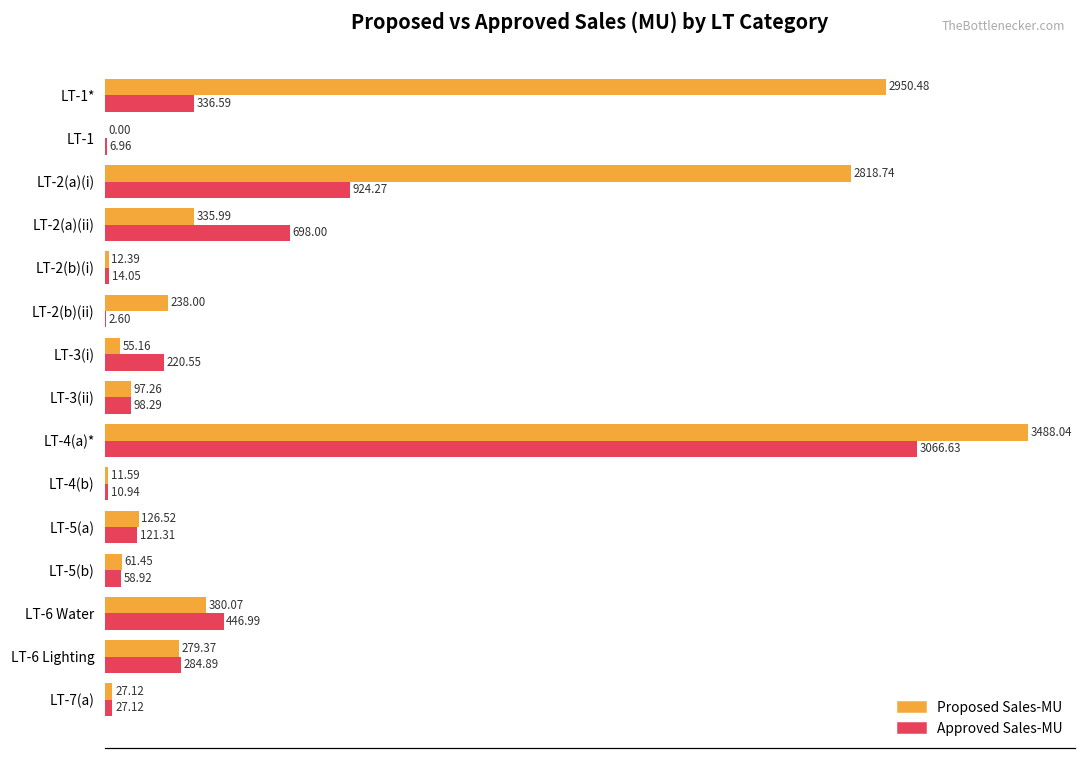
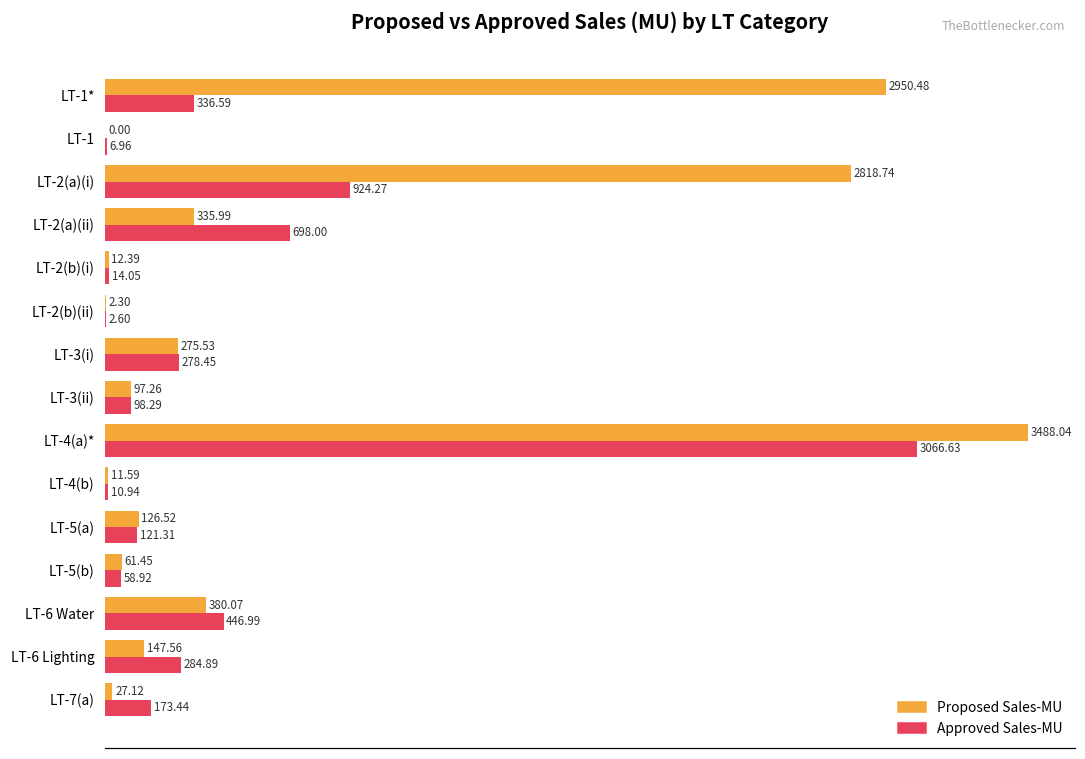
  {
    "Proposed Sales-MU": {
      "LT-1*": 2950.48,
      "LT-1": 0.00,
      "LT-2(a)(i)": 2818.74,
      "LT-2(a)(ii)": 335.99,
      "LT-2(b)(i)": 12.39,
-     "LT-2(b)(ii)": 238.00,
-     "LT-3(i)": 55.16,
+     "LT-2(b)(ii)": 2.30,
+     "LT-3(i)": 275.53,
      "LT-3(ii)": 97.26,
      "LT-4(a)*": 3488.04,
      "LT-4(b)": 11.59,
      "LT-5(a)": 126.52,
      "LT-5(b)": 61.45,
      "LT-6 Water": 380.07,
-     "LT-6 Lighting": 279.37,
+     "LT-6 Lighting": 147.56,
      "LT-7(a)": 27.12
    },
    "Approved Sales-MU": {
      "LT-1*": 336.59,
      "LT-1": 6.96,
      "LT-2(a)(i)": 924.27,
      "LT-2(a)(ii)": 698.00,
      "LT-2(b)(i)": 14.05,
      "LT-2(b)(ii)": 2.60,
-     "LT-3(i)": 220.55,
+     "LT-3(i)": 278.45,
      "LT-3(ii)": 98.29,
      "LT-4(a)*": 3066.63,
      "LT-4(b)": 10.94,
      "LT-5(a)": 121.31,
      "LT-5(b)": 58.92,
      "LT-6 Water": 446.99,
      "LT-6 Lighting": 284.89,
-     "LT-7(a)": 27.12
+     "LT-7(a)": 173.44
    }
  }
